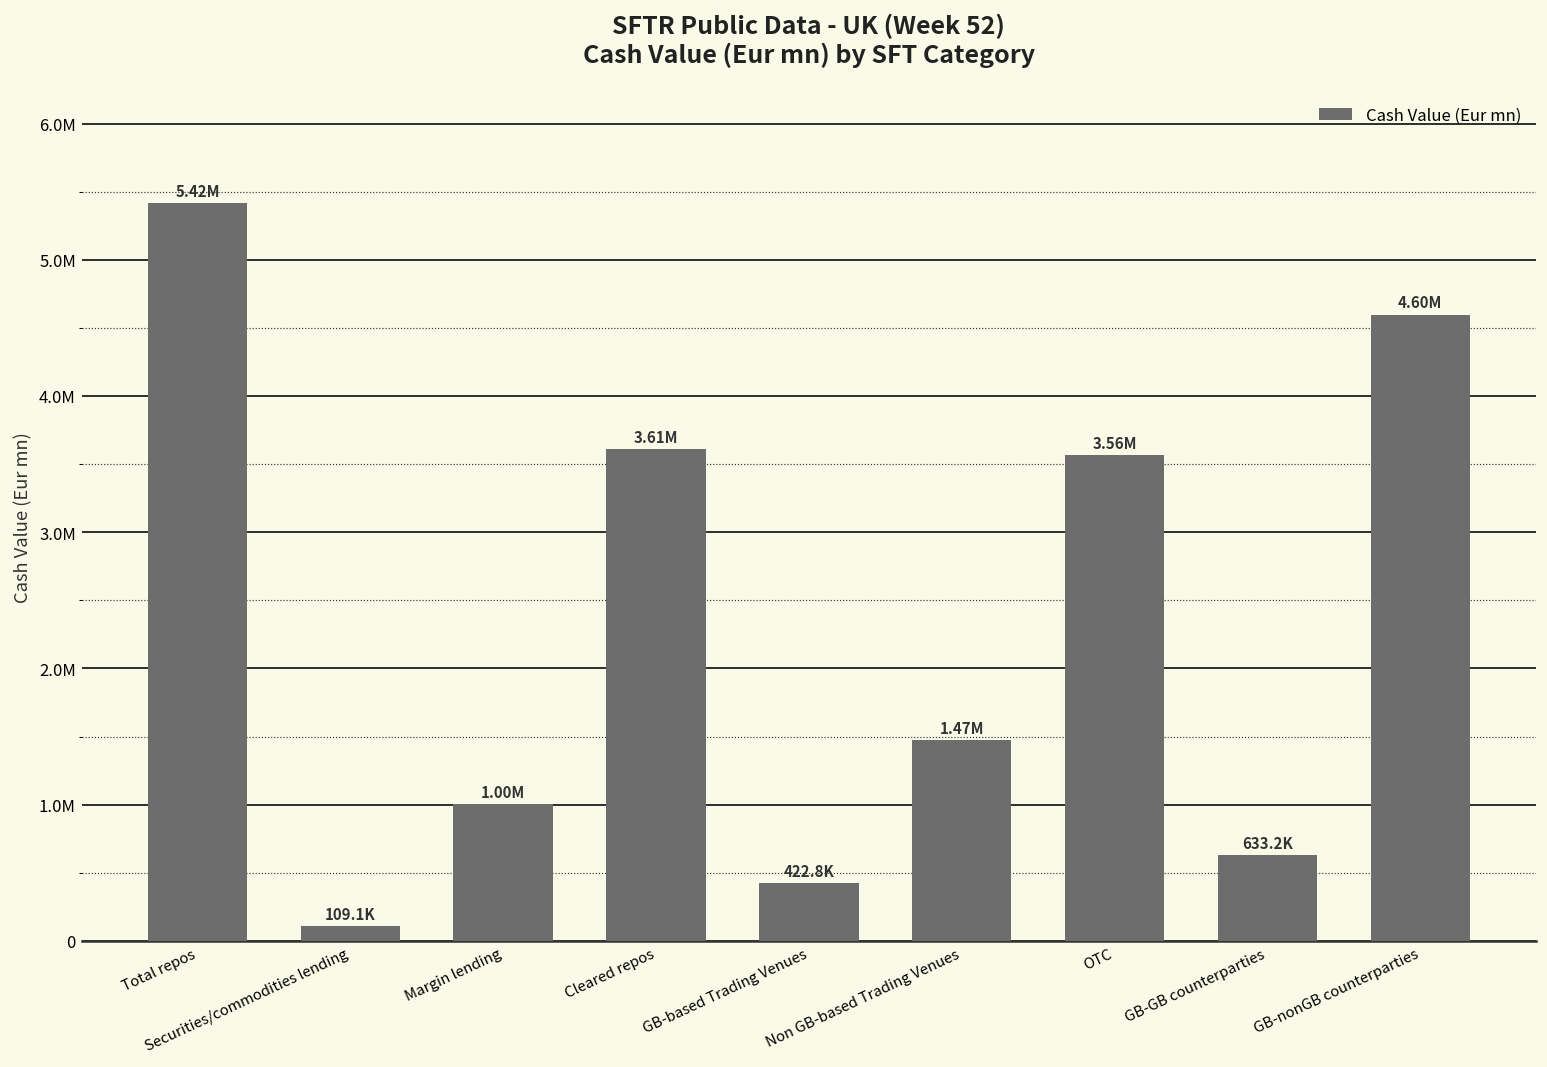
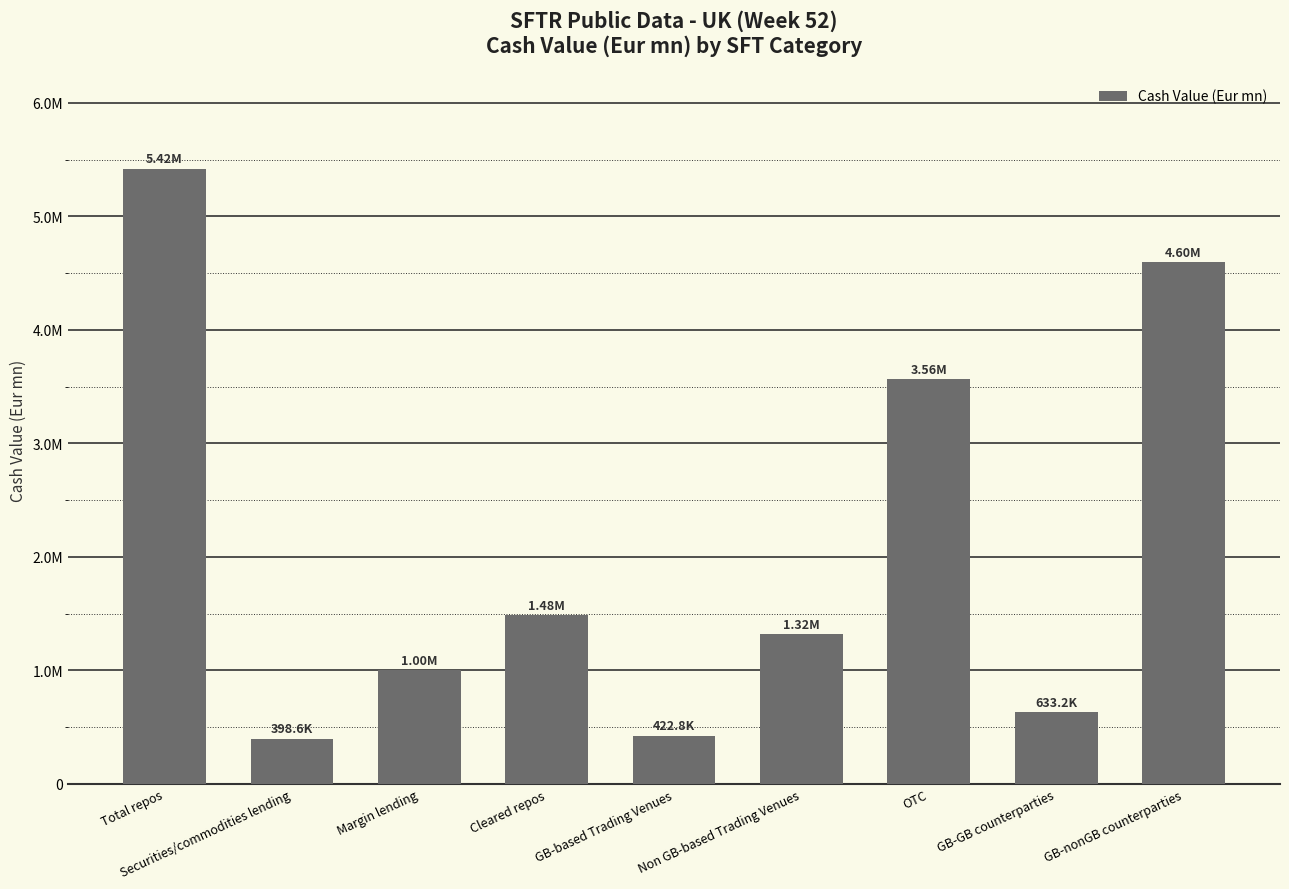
  {
    "Total repos": "5.42M",
-   "Securities/commodities lending": "109.1K",
+   "Securities/commodities lending": "398.6K",
    "Margin lending": "1.00M",
-   "Cleared repos": "3.61M",
+   "Cleared repos": "1.48M",
    "GB-based Trading Venues": "422.8K",
-   "Non GB-based Trading Venues": "1.47M",
+   "Non GB-based Trading Venues": "1.32M",
    "OTC": "3.56M",
    "GB-GB counterparties": "633.2K",
    "GB-nonGB counterparties": "4.60M"
  }
